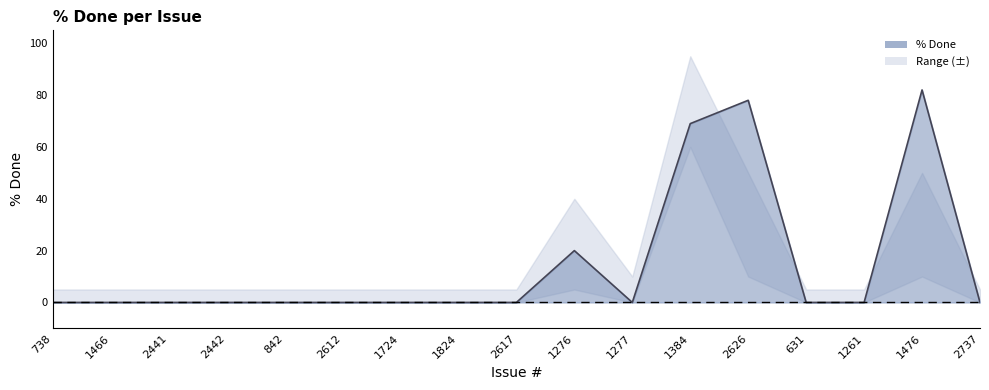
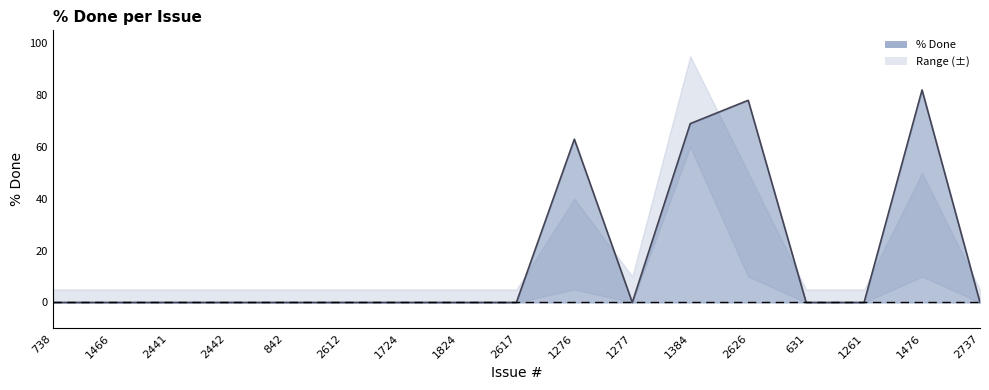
  {
    "% Done": {
      "738": 0,
      "1466": 0,
      "2441": 0,
      "2442": 0,
      "842": 0,
      "2612": 0,
      "1724": 0,
      "1824": 0,
      "2617": 0,
-     "1276": 20,
+     "1276": 63,
      "1277": 0,
      "1384": 69,
      "2626": 78,
      "631": 0,
      "1261": 0,
      "1476": 82,
      "2737": 0
    }
  }
